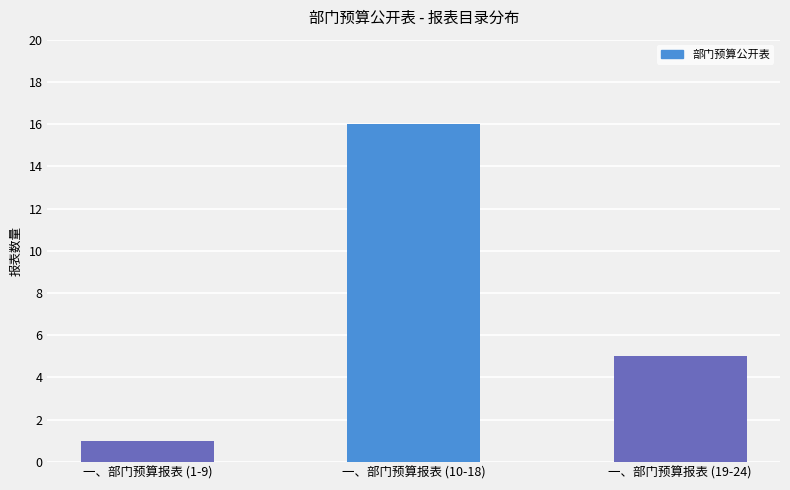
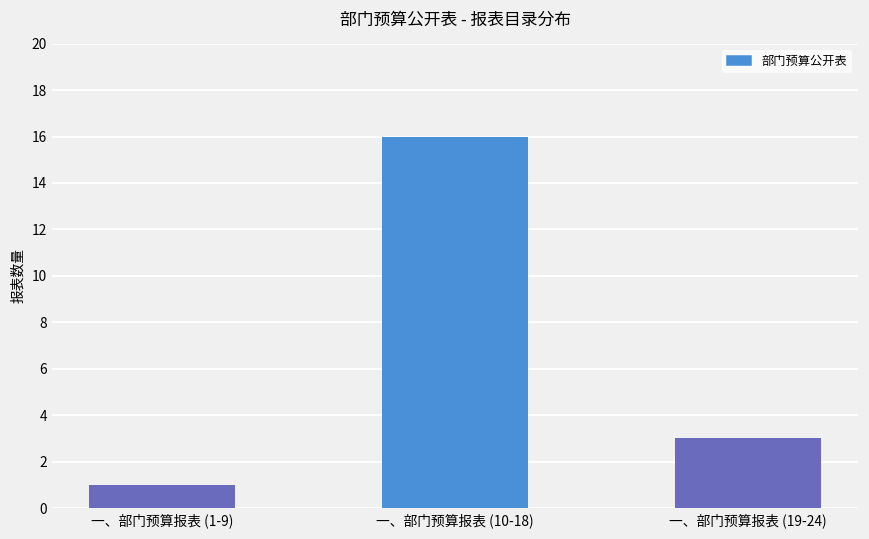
  {
    "一、部门预算报表 (1-9)": 1,
    "一、部门预算报表 (10-18)": 16,
-   "一、部门预算报表 (19-24)": 5
+   "一、部门预算报表 (19-24)": 3
  }
